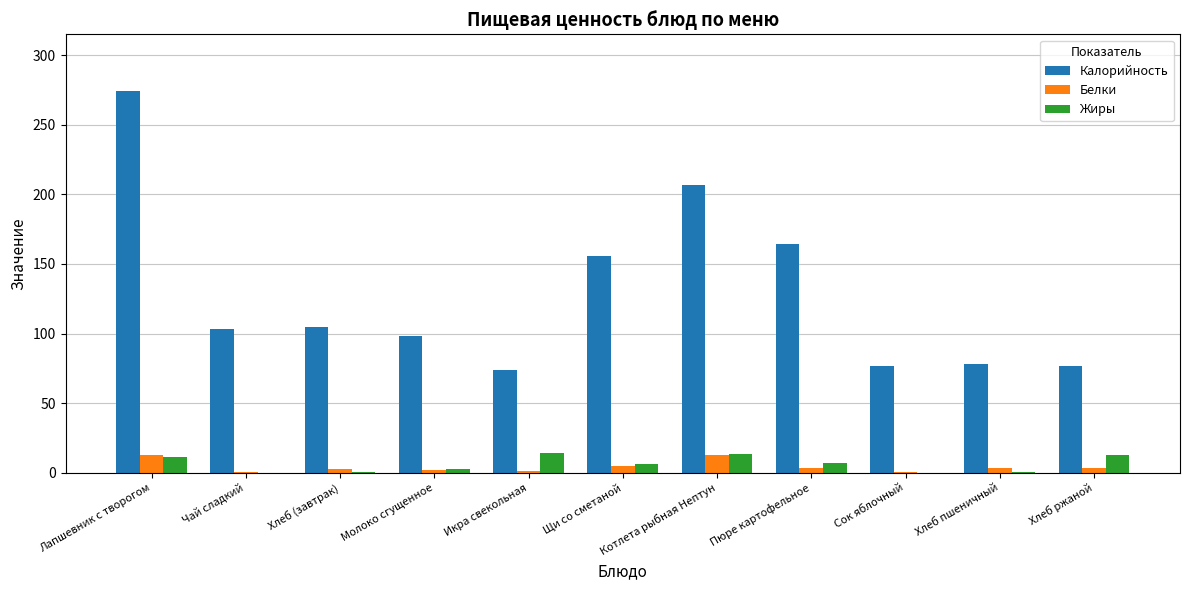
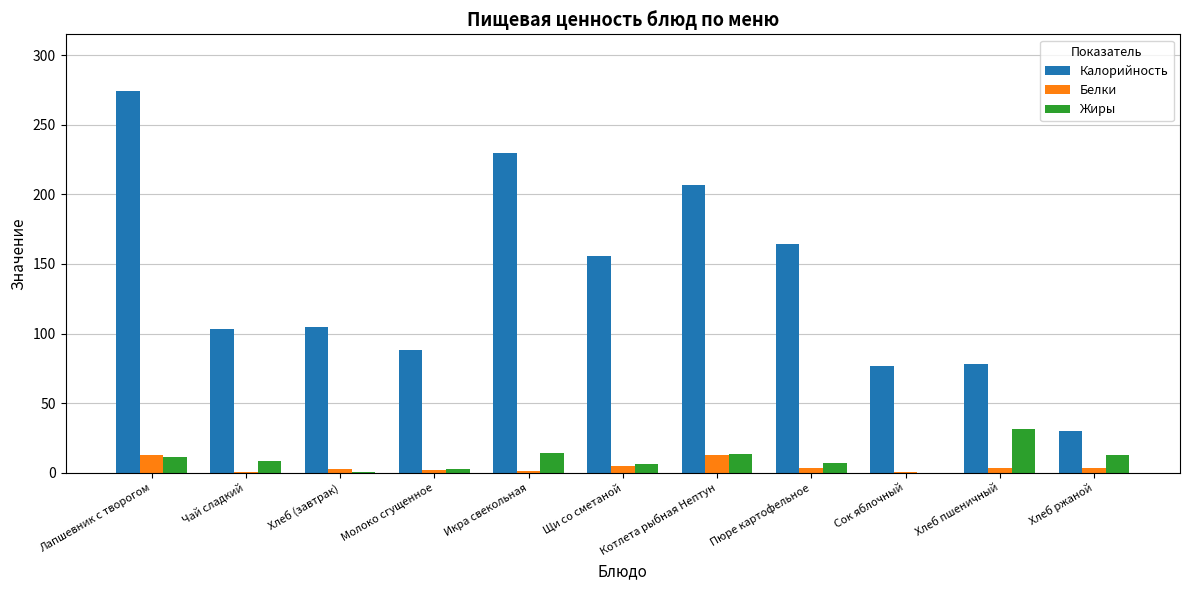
  {
    "Калорийность": {
      "Лапшевник с творогом": 274,
      "Чай сладкий": 103,
      "Хлеб (завтрак)": 105,
-     "Молоко сгущенное": 98,
-     "Икра свекольная": 74,
+     "Молоко сгущенное": 88,
+     "Икра свекольная": 230,
      "Щи со сметаной": 156,
      "Котлета рыбная Нептун": 207,
      "Пюре картофельное": 164,
      "Сок яблочный": 77,
      "Хлеб пшеничный": 78,
-     "Хлеб ржаной": 77
+     "Хлеб ржаной": 30
    },
    "Белки": {
      "Лапшевник с творогом": 13,
      "Хлеб (завтрак)": 3,
      "Молоко сгущенное": 2,
      "Щи со сметаной": 5,
      "Котлета рыбная Нептун": 13,
      "Пюре картофельное": 3,
      "Хлеб пшеничный": 3,
      "Хлеб ржаной": 3
    },
    "Жиры": {
      "Лапшевник с творогом": 11,
-     "Чай сладкий": 0,
+     "Чай сладкий": 8,
      "Молоко сгущенное": 3,
      "Икра свекольная": 14,
      "Щи со сметаной": 6,
      "Котлета рыбная Нептун": 14,
      "Пюре картофельное": 7,
      "Сок яблочный": 0,
-     "Хлеб пшеничный": 1,
+     "Хлеб пшеничный": 32,
      "Хлеб ржаной": 13
    }
  }
